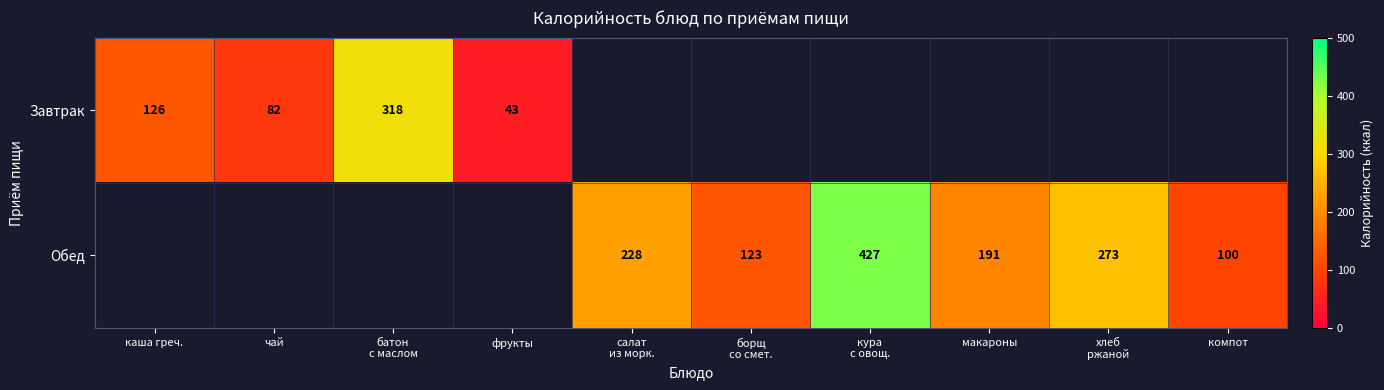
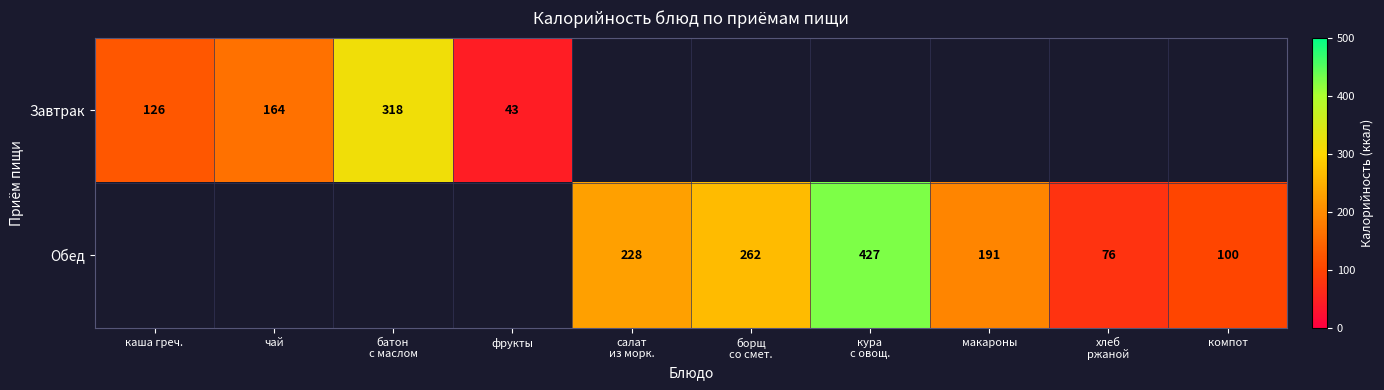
  {
    "Завтрак": {
      "каша греч.": 126,
-     "чай": 82,
+     "чай": 164,
      "батон c маслом": 318,
      "фрукты": 43
    },
    "Обед": {
      "салат из морк.": 228,
-     "борщ со смет.": 123,
+     "борщ со смет.": 262,
      "кура с овощ.": 427,
      "макароны": 191,
-     "хлеб ржаной": 273,
+     "хлеб ржаной": 76,
      "компот": 100
    }
  }
